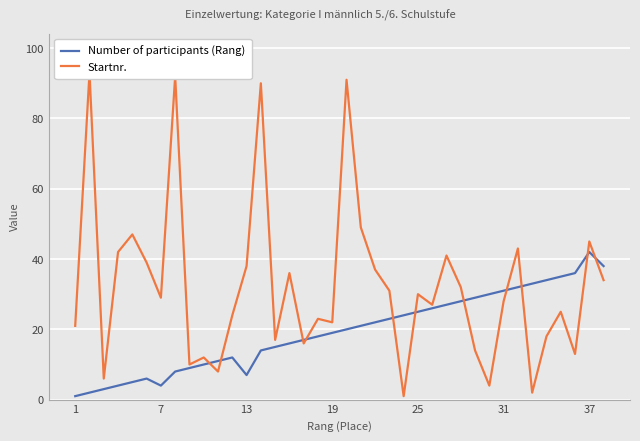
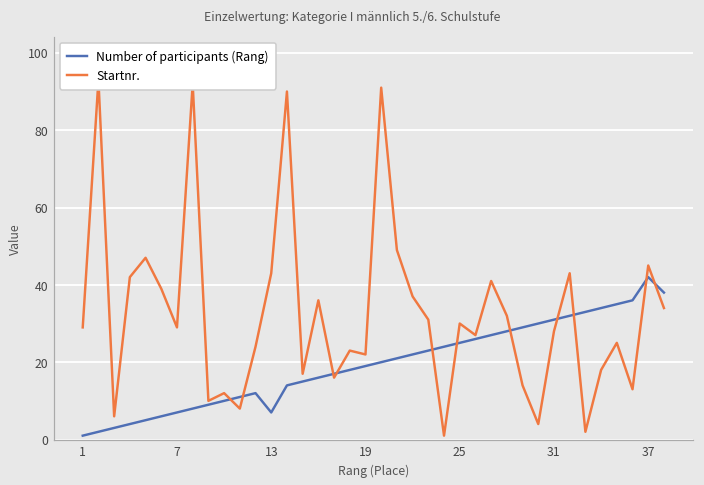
  {
    "Number of participants (Rang)": {
      "1": 1,
-     "7": 4,
+     "7": 7,
      "13": 7,
      "19": 19,
      "25": 25,
      "31": 31,
      "37": 42
    },
    "Startnr.": {
-     "1": 21,
+     "1": 29,
      "7": 29,
-     "13": 38,
+     "13": 43,
      "19": 22,
      "25": 30,
      "31": 28,
      "37": 45
    }
  }
